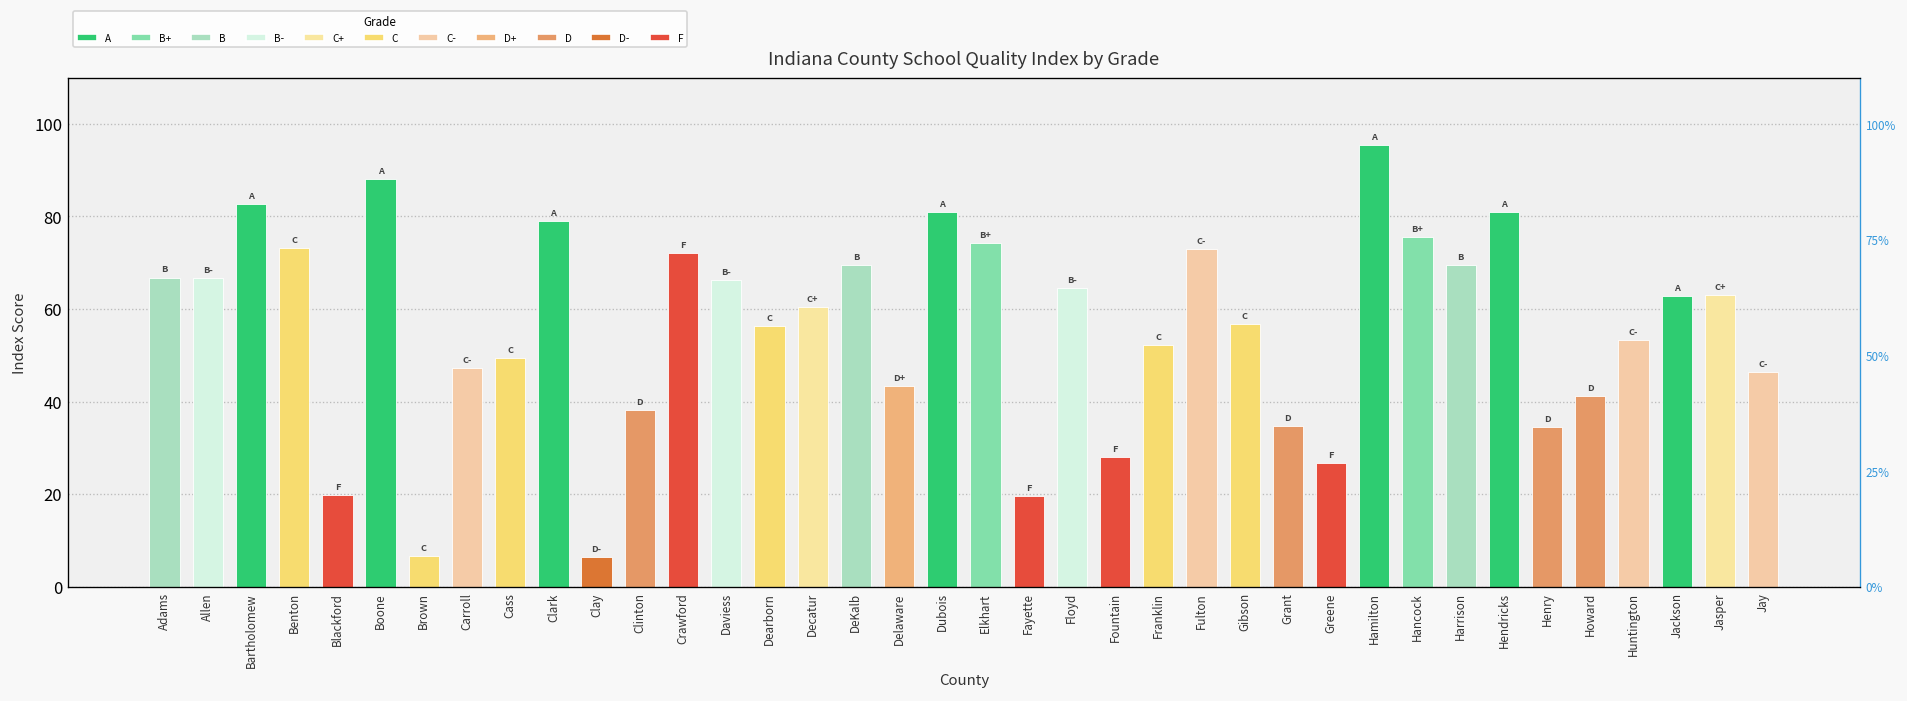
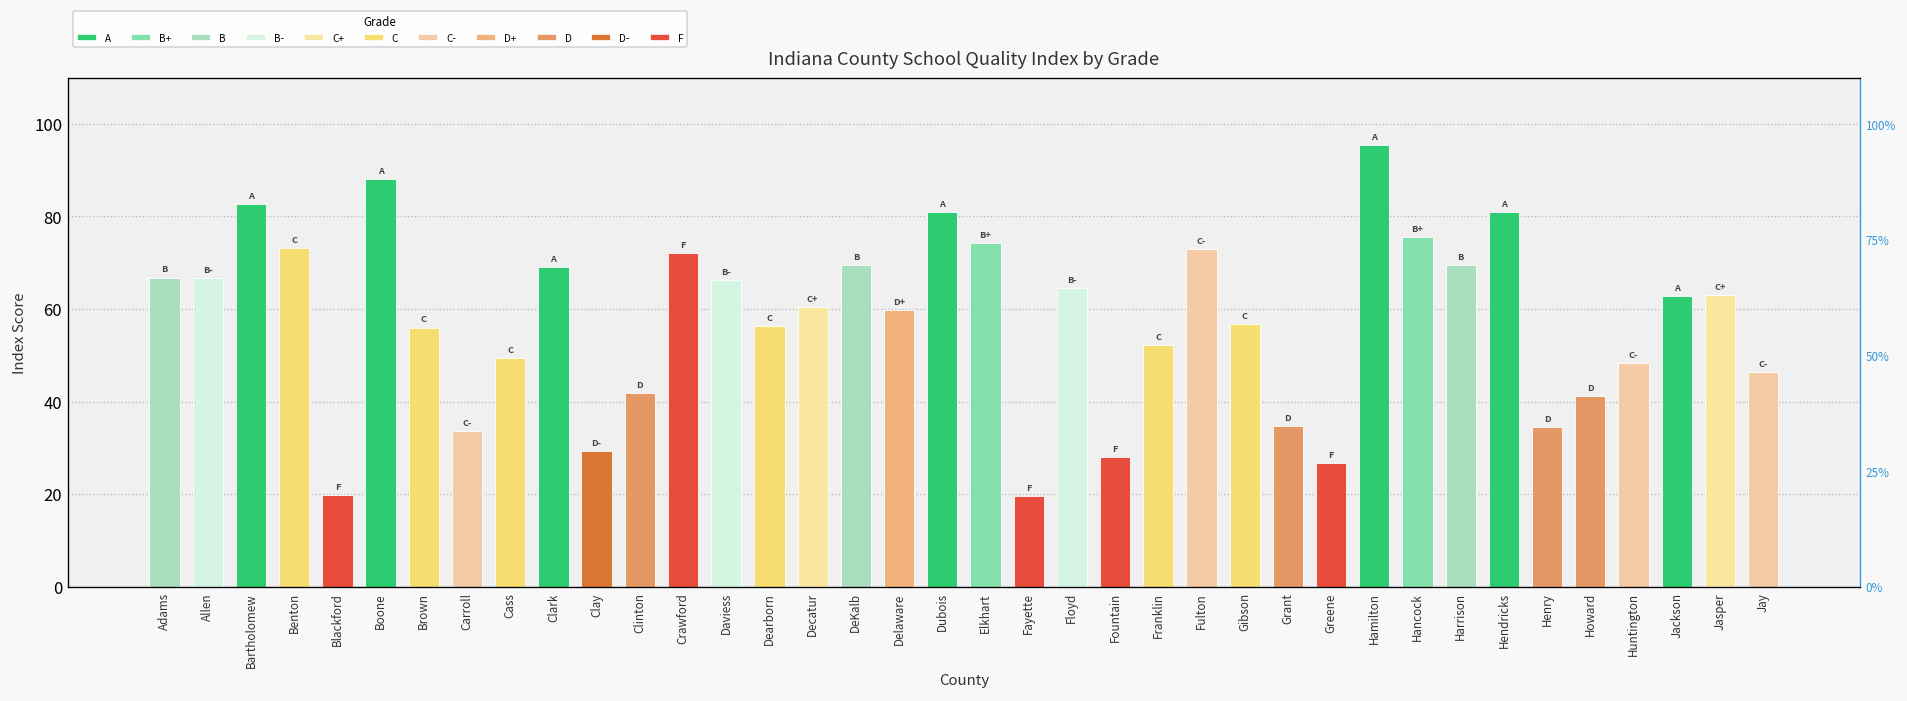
  {
    "Adams": 67,
    "Allen": 67,
    "Bartholomew": 83,
    "Benton": 73,
    "Blackford": 20,
    "Boone": 88,
-   "Brown": 7,
-   "Carroll": 47,
+   "Brown": 56,
+   "Carroll": 34,
    "Cass": 49,
-   "Clark": 79,
-   "Clay": 6,
-   "Clinton": 38,
+   "Clark": 69,
+   "Clay": 29,
+   "Clinton": 42,
    "Crawford": 72,
    "Daviess": 66,
    "Dearborn": 56,
    "Decatur": 60,
    "DeKalb": 70,
-   "Delaware": 43,
+   "Delaware": 60,
    "Dubois": 81,
    "Elkhart": 74,
    "Fayette": 20,
    "Floyd": 65,
    "Fountain": 28,
    "Franklin": 52,
    "Fulton": 73,
    "Gibson": 57,
    "Grant": 35,
    "Greene": 27,
    "Hamilton": 95,
    "Hancock": 76,
    "Harrison": 70,
    "Hendricks": 81,
    "Henry": 34,
    "Howard": 41,
-   "Huntington": 53,
+   "Huntington": 48,
    "Jackson": 63,
    "Jasper": 63,
    "Jay": 46
  }
